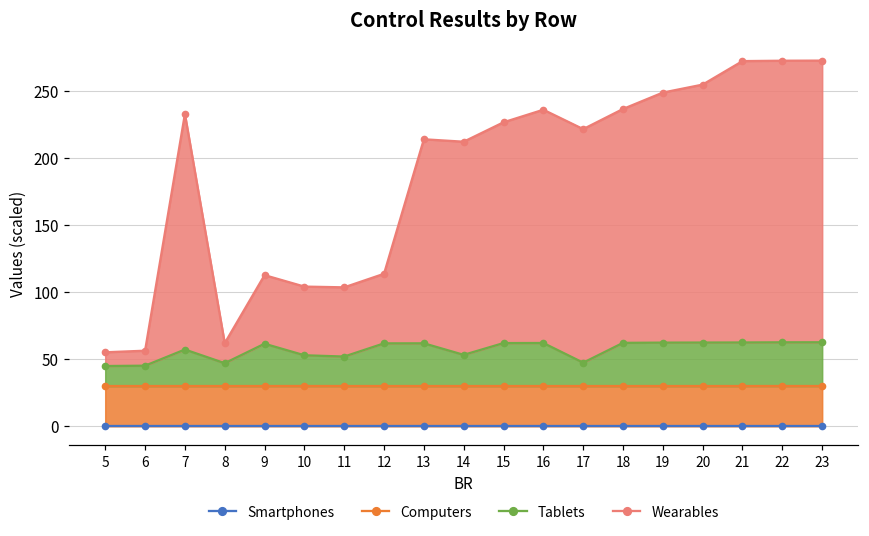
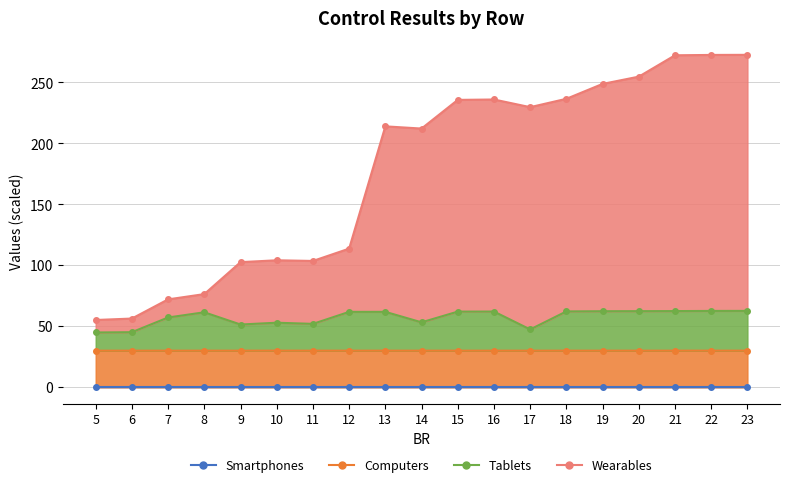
  {
    "Smartphones": {
      "5": 0,
      "6": 0,
      "7": 0,
      "8": 0,
      "9": 0,
      "10": 0,
      "11": 0,
      "12": 0,
      "13": 0,
      "14": 0,
      "15": 0,
      "16": 0,
      "17": 0,
      "18": 0,
      "19": 0,
      "20": 0,
      "21": 0,
      "22": 0,
      "23": 0
    },
    "Computers": {
      "5": 30,
      "6": 30,
      "7": 30,
      "8": 30,
      "9": 30,
      "10": 30,
      "11": 30,
      "12": 30,
      "13": 30,
      "14": 30,
      "15": 30,
      "16": 30,
      "17": 30,
      "18": 30,
      "19": 30,
      "20": 30,
      "21": 30,
      "22": 30,
      "23": 30
    },
    "Tablets": {
      "5": 15,
      "6": 15,
      "7": 27,
-     "8": 17,
-     "9": 32,
+     "8": 31,
+     "9": 21,
      "10": 23,
      "11": 22,
      "12": 32,
      "13": 32,
      "14": 23,
      "15": 32,
      "16": 32,
      "17": 17,
      "18": 32,
      "19": 32,
      "20": 32,
      "21": 32,
      "22": 33,
      "23": 33
    },
    "Wearables": {
      "5": 10,
      "6": 11,
-     "7": 176,
+     "7": 15,
      "8": 15,
      "9": 51,
      "10": 51,
      "11": 52,
      "12": 52,
      "13": 152,
      "14": 159,
-     "15": 165,
+     "15": 174,
      "16": 174,
-     "17": 174,
+     "17": 182,
      "18": 174,
      "19": 186,
      "20": 192,
      "21": 210,
      "22": 210,
      "23": 210
    }
  }
